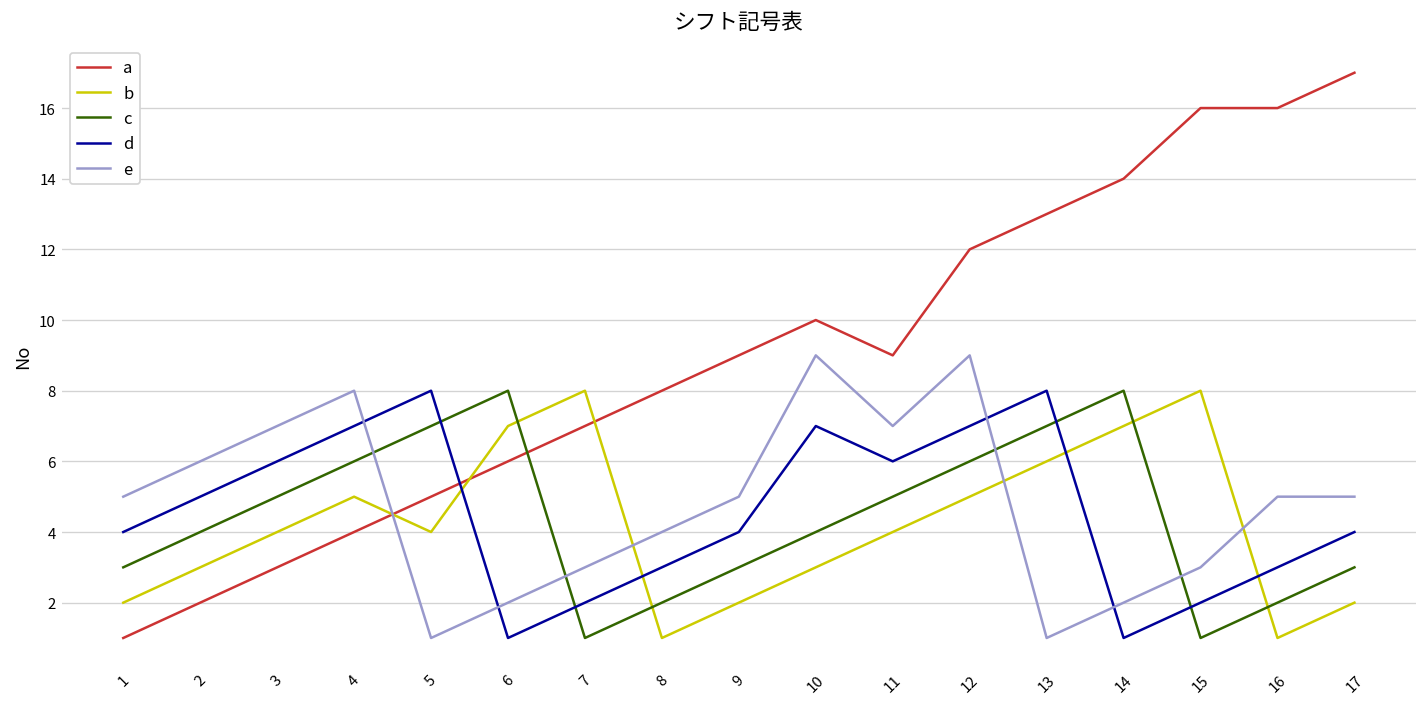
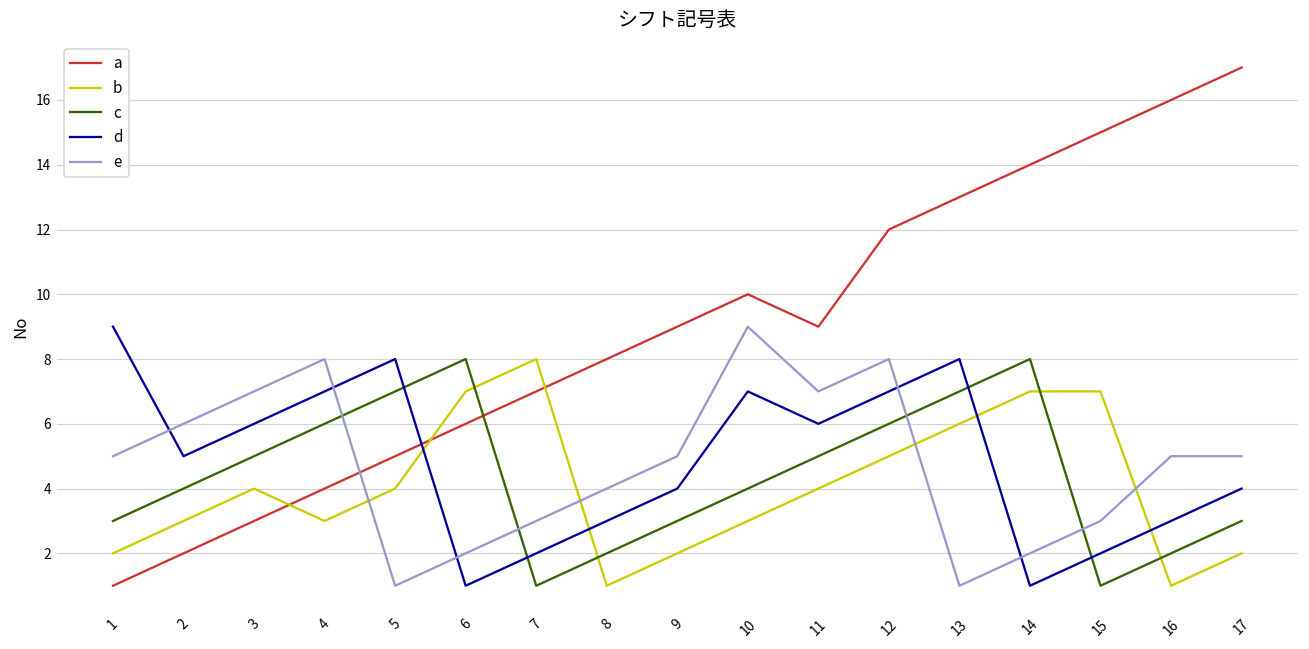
  {
    "a": {
      "1": 1,
      "2": 2,
      "3": 3,
      "4": 4,
      "5": 5,
      "6": 6,
      "7": 7,
      "8": 8,
      "9": 9,
      "10": 10,
      "11": 9,
      "12": 12,
      "13": 13,
      "14": 14,
-     "15": 16,
+     "15": 15,
      "16": 16,
      "17": 17
    },
    "b": {
      "1": 2,
      "2": 3,
      "3": 4,
-     "4": 5,
+     "4": 3,
      "5": 4,
      "6": 7,
      "7": 8,
      "8": 1,
      "9": 2,
      "10": 3,
      "11": 4,
      "12": 5,
      "13": 6,
      "14": 7,
-     "15": 8,
+     "15": 7,
      "16": 1,
      "17": 2
    },
    "c": {
      "1": 3,
      "2": 4,
      "3": 5,
      "4": 6,
      "5": 7,
      "6": 8,
      "7": 1,
      "8": 2,
      "9": 3,
      "10": 4,
      "11": 5,
      "12": 6,
      "13": 7,
      "14": 8,
      "15": 1,
      "16": 2,
      "17": 3
    },
    "d": {
-     "1": 4,
+     "1": 9,
      "2": 5,
      "3": 6,
      "4": 7,
      "5": 8,
      "6": 1,
      "7": 2,
      "8": 3,
      "9": 4,
      "10": 7,
      "11": 6,
      "12": 7,
      "13": 8,
      "14": 1,
      "15": 2,
      "16": 3,
      "17": 4
    },
    "e": {
      "1": 5,
      "2": 6,
      "3": 7,
      "4": 8,
      "5": 1,
      "6": 2,
      "7": 3,
      "8": 4,
      "9": 5,
      "10": 9,
      "11": 7,
-     "12": 9,
+     "12": 8,
      "13": 1,
      "14": 2,
      "15": 3,
      "16": 5,
      "17": 5
    }
  }
